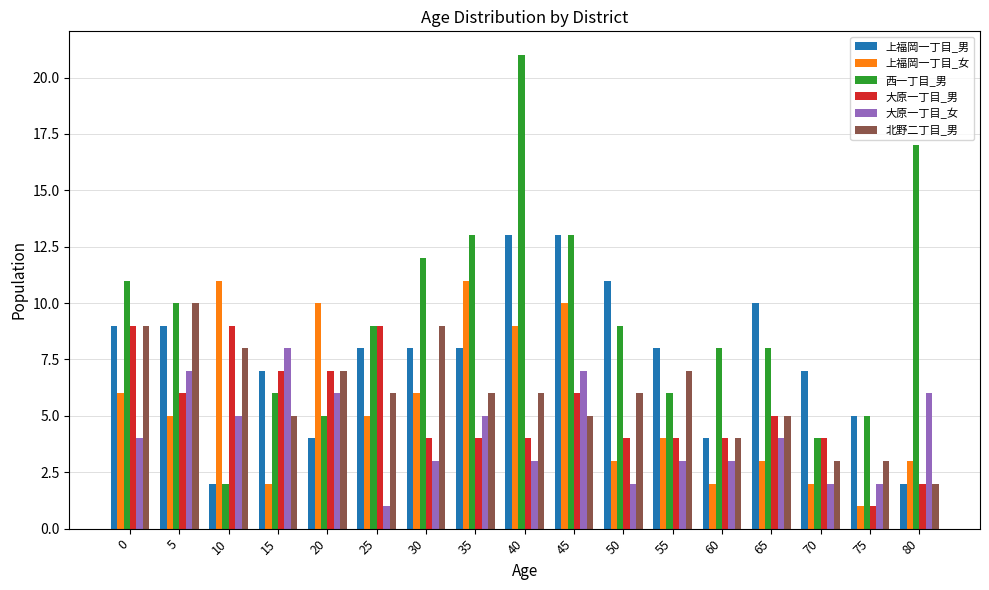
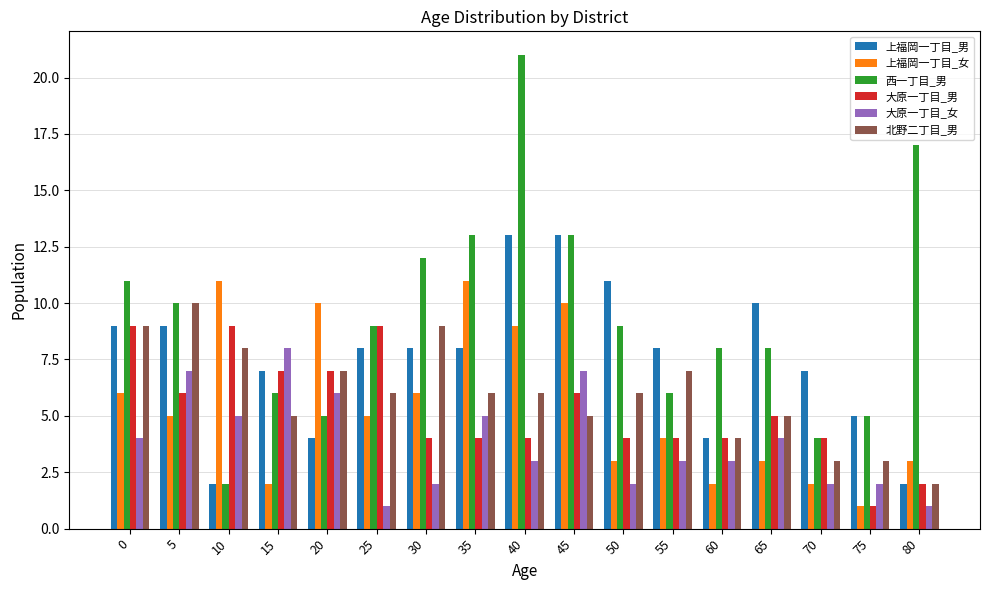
  {
    "上福岡一丁目_男": {
      "0": 9,
      "5": 9,
      "10": 2,
      "15": 7,
      "20": 4,
      "25": 8,
      "30": 8,
      "35": 8,
      "40": 13,
      "45": 13,
      "50": 11,
      "55": 8,
      "60": 4,
      "65": 10,
      "70": 7,
      "75": 5,
      "80": 2
    },
    "上福岡一丁目_女": {
      "0": 6,
      "5": 5,
      "10": 11,
      "15": 2,
      "20": 10,
      "25": 5,
      "30": 6,
      "35": 11,
      "40": 9,
      "45": 10,
      "50": 3,
      "55": 4,
      "60": 2,
      "65": 3,
      "70": 2,
      "75": 1,
      "80": 3
    },
    "西一丁目_男": {
      "0": 11,
      "5": 10,
      "10": 2,
      "15": 6,
      "20": 5,
      "25": 9,
      "30": 12,
      "35": 13,
      "40": 21,
      "45": 13,
      "50": 9,
      "55": 6,
      "60": 8,
      "65": 8,
      "70": 4,
      "75": 5,
      "80": 17
    },
    "大原一丁目_男": {
      "0": 9,
      "5": 6,
      "10": 9,
      "15": 7,
      "20": 7,
      "25": 9,
      "30": 4,
      "35": 4,
      "40": 4,
      "45": 6,
      "50": 4,
      "55": 4,
      "60": 4,
      "65": 5,
      "70": 4,
      "75": 1,
      "80": 2
    },
    "大原一丁目_女": {
      "0": 4,
      "5": 7,
      "10": 5,
      "15": 8,
      "20": 6,
      "25": 1,
-     "30": 3,
+     "30": 2,
      "35": 5,
      "40": 3,
      "45": 7,
      "50": 2,
      "55": 3,
      "60": 3,
      "65": 4,
      "70": 2,
      "75": 2,
-     "80": 6
+     "80": 1
    },
    "北野二丁目_男": {
      "0": 9,
      "5": 10,
      "10": 8,
      "15": 5,
      "20": 7,
      "25": 6,
      "30": 9,
      "35": 6,
      "40": 6,
      "45": 5,
      "50": 6,
      "55": 7,
      "60": 4,
      "65": 5,
      "70": 3,
      "75": 3,
      "80": 2
    }
  }
